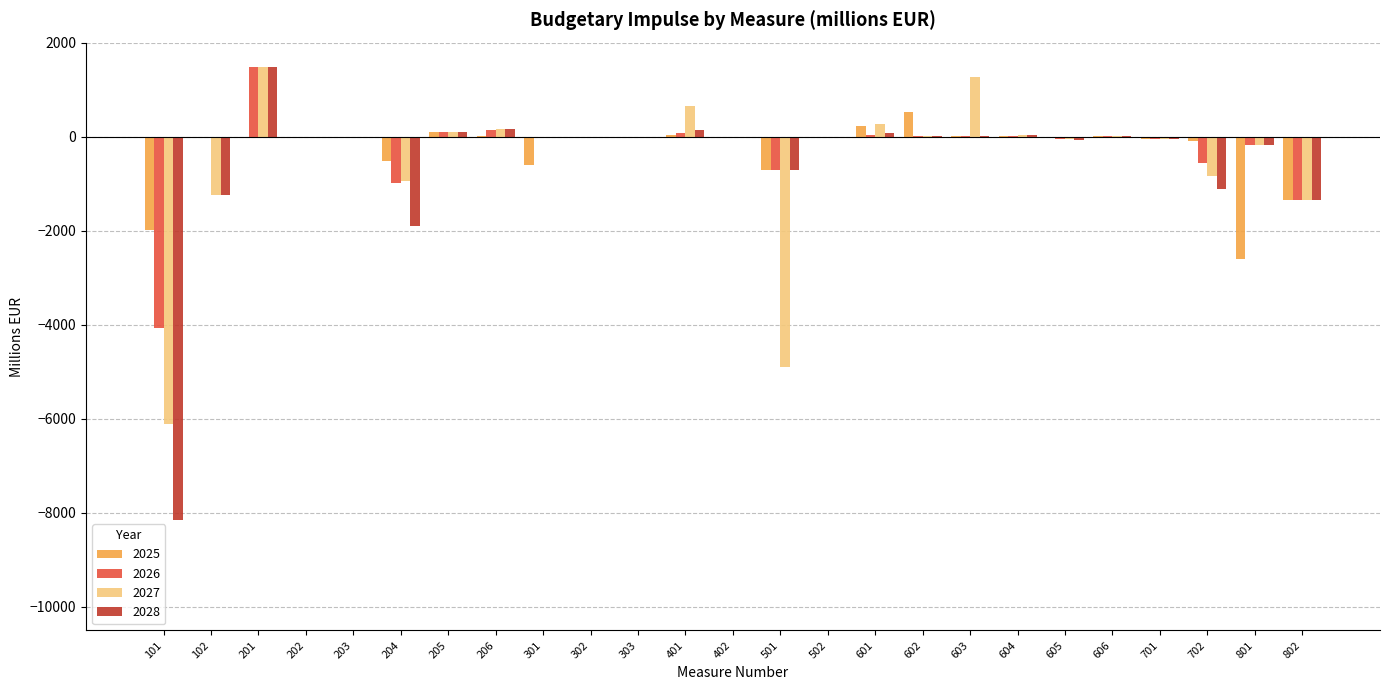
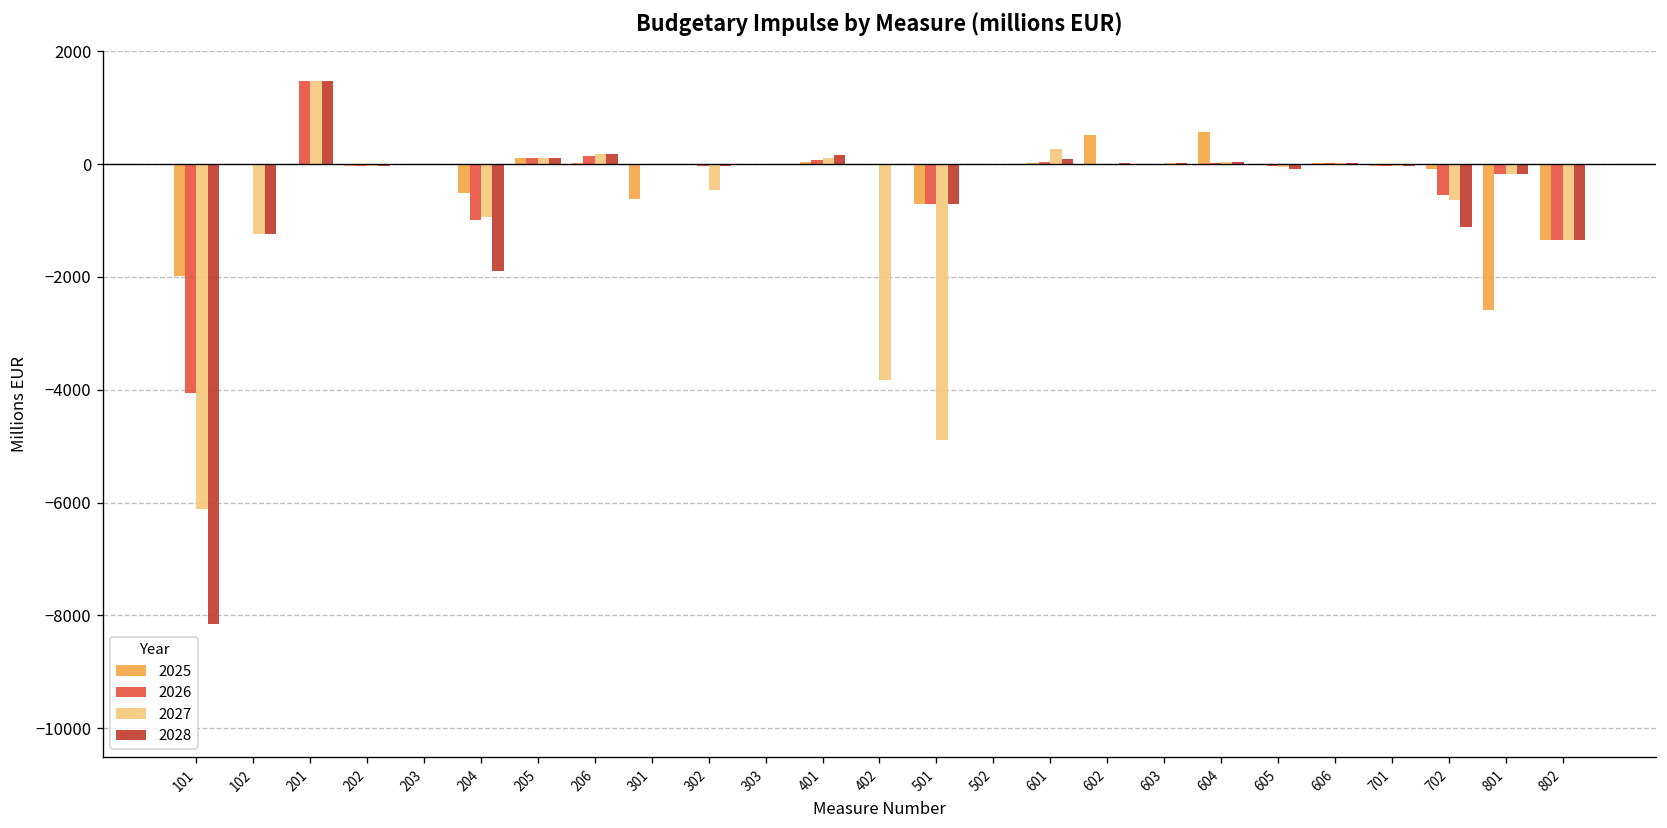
  {
    "2025": {
      "101": -2000,
      "102": 0,
      "201": 0,
      "204": -500,
      "205": 100,
      "301": -600,
      "303": 0,
      "501": -700,
      "502": 0,
-     "601": 200,
+     "601": 0,
      "602": 500,
-     "604": 0,
+     "604": 600,
      "702": -100,
      "801": -2600,
      "802": -1400
    },
    "2027": {
      "101": -6100,
      "102": -1200,
      "201": 1500,
      "204": -900,
      "205": 100,
      "206": 200,
-     "302": 0,
+     "302": -500,
      "303": 0,
-     "401": 700,
-     "402": 0,
+     "401": 100,
+     "402": -3800,
      "501": -4900,
      "502": 0,
      "601": 300,
-     "603": 1300,
+     "603": 0,
      "605": -100,
-     "702": -800,
+     "702": -600,
      "801": -200,
      "802": -1400
    }
  }
